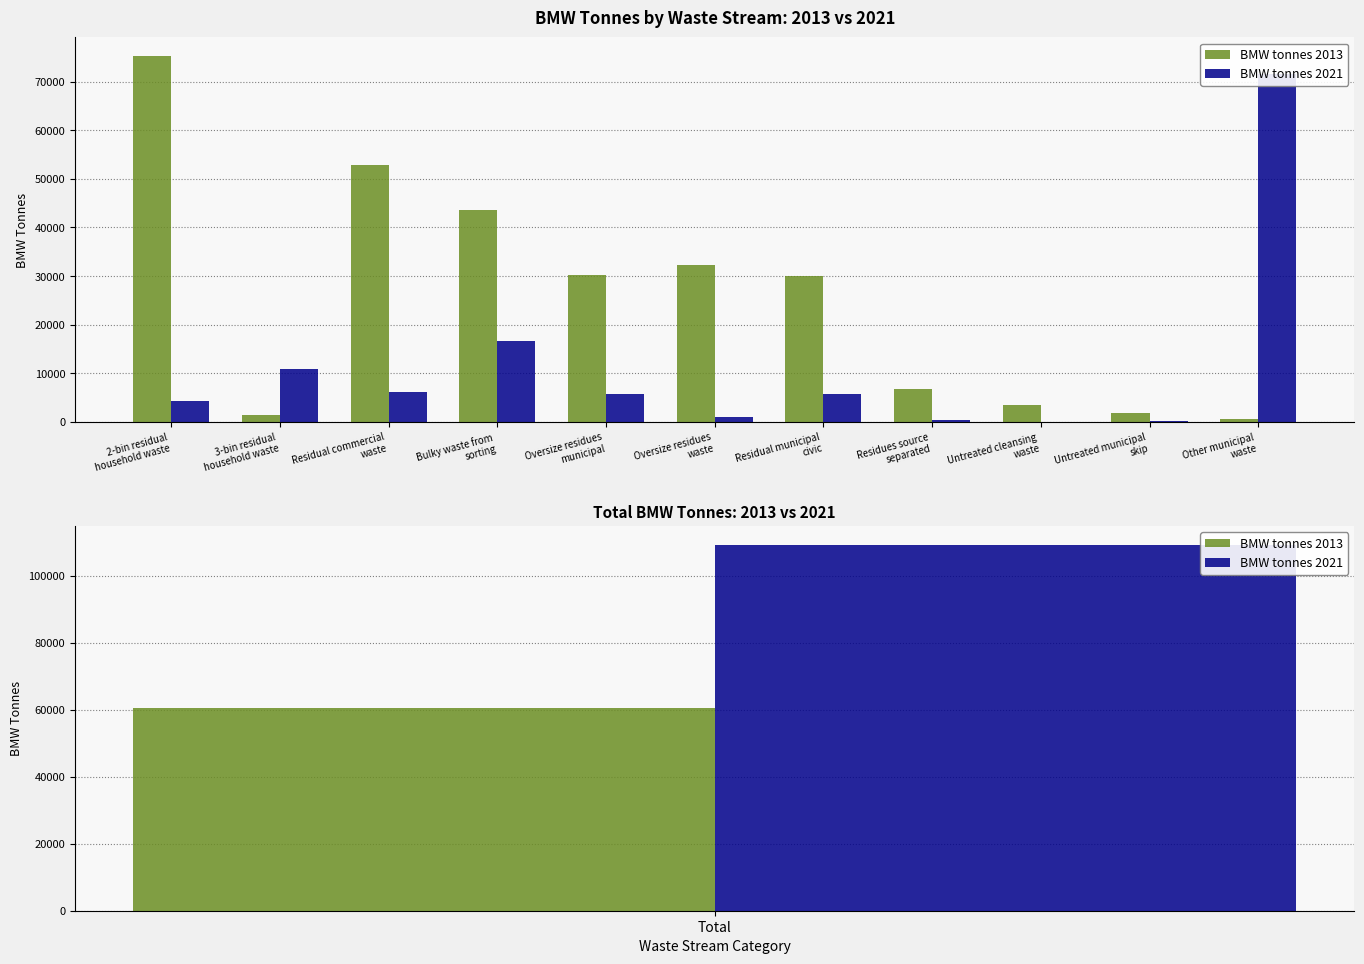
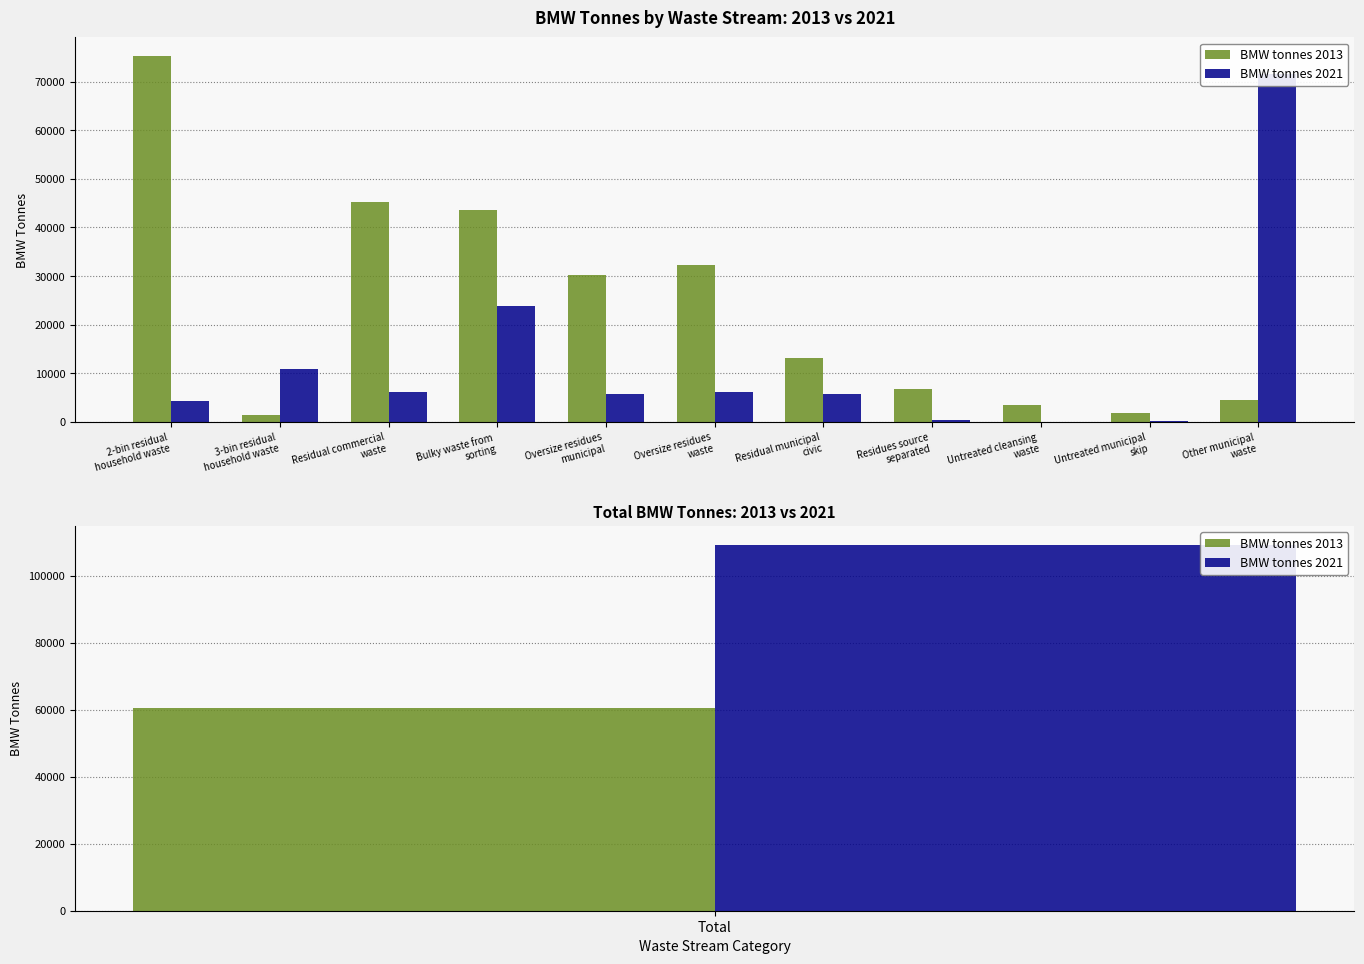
  {
    "BMW Tonnes by Waste Stream: 2013 vs 2021": {
      "BMW tonnes 2013": {
        "2-bin residual household waste": 75000,
        "3-bin residual household waste": 2000,
-       "Residual commercial waste": 53000,
+       "Residual commercial waste": 45000,
        "Bulky waste from sorting": 44000,
        "Oversize residues municipal": 30000,
        "Oversize residues waste": 32000,
-       "Residual municipal civic": 30000,
+       "Residual municipal civic": 13000,
        "Residues source separated": 7000,
        "Untreated cleansing waste": 3000,
        "Untreated municipal skip": 2000,
-       "Other municipal waste": 1000
+       "Other municipal waste": 4000
      },
      "BMW tonnes 2021": {
        "2-bin residual household waste": 4000,
        "3-bin residual household waste": 11000,
        "Residual commercial waste": 6000,
-       "Bulky waste from sorting": 17000,
+       "Bulky waste from sorting": 24000,
        "Oversize residues municipal": 6000,
-       "Oversize residues waste": 1000,
+       "Oversize residues waste": 6000,
        "Residual municipal civic": 6000
      }
    }
  }
